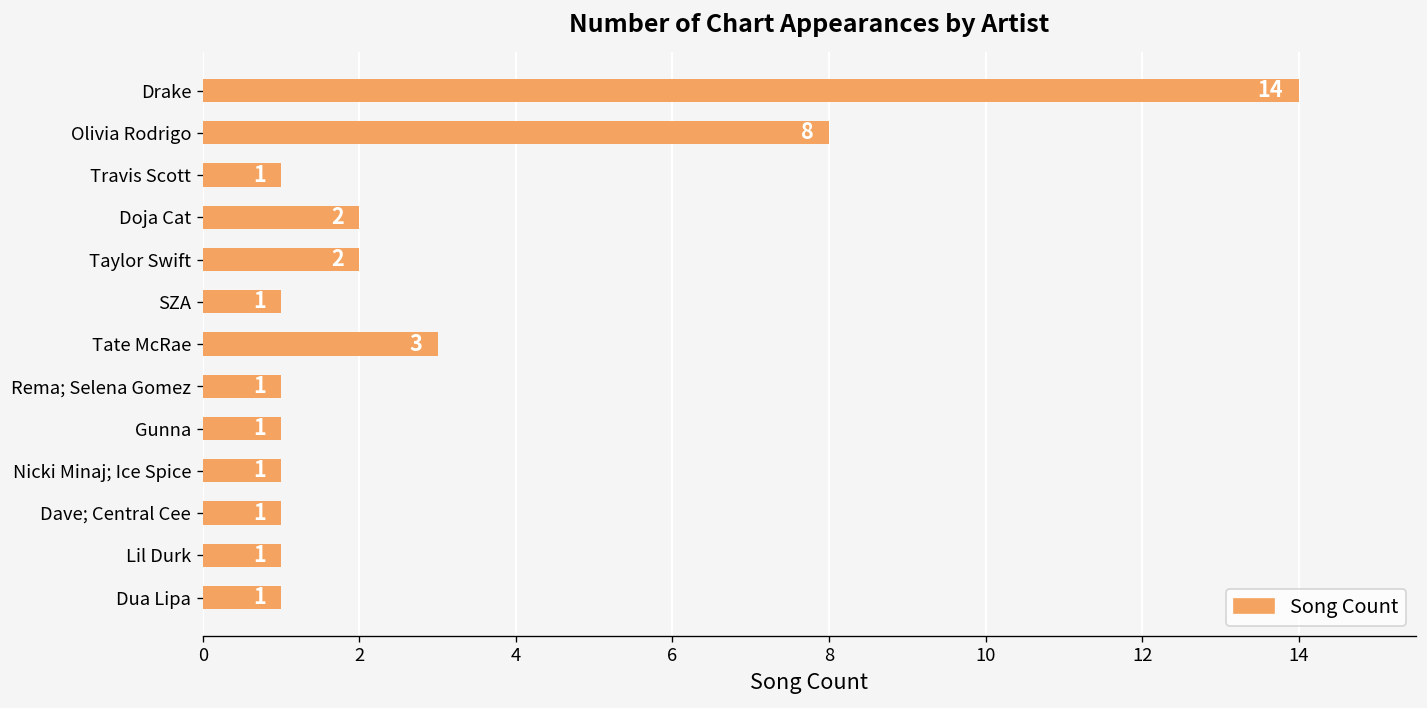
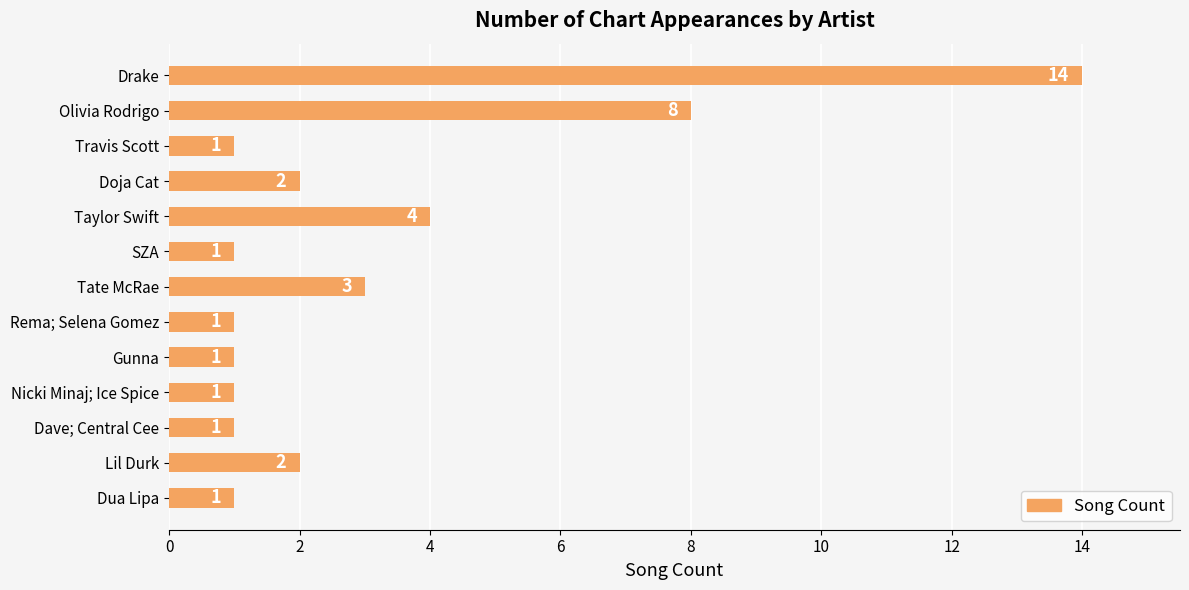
  {
    "Drake": 14,
    "Olivia Rodrigo": 8,
    "Travis Scott": 1,
    "Doja Cat": 2,
-   "Taylor Swift": 2,
+   "Taylor Swift": 4,
    "SZA": 1,
    "Tate McRae": 3,
    "Rema; Selena Gomez": 1,
    "Gunna": 1,
    "Nicki Minaj; Ice Spice": 1,
    "Dave; Central Cee": 1,
-   "Lil Durk": 1,
+   "Lil Durk": 2,
    "Dua Lipa": 1
  }
